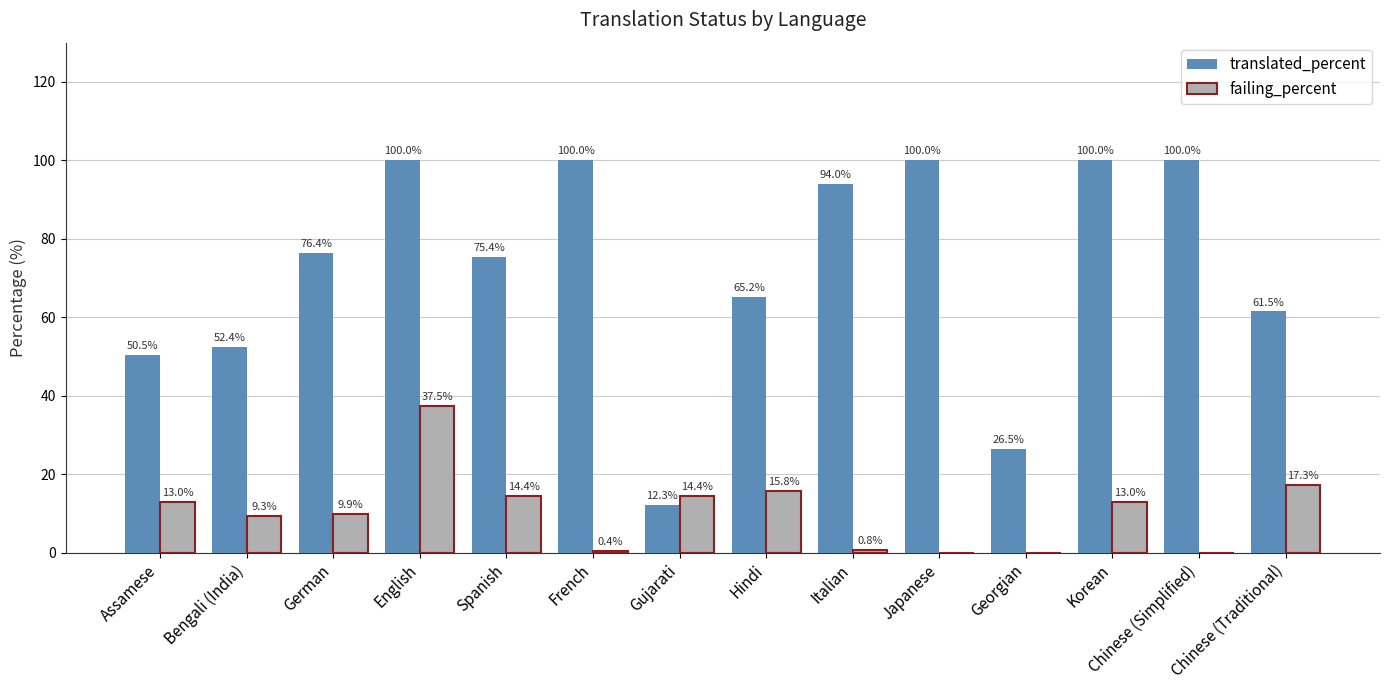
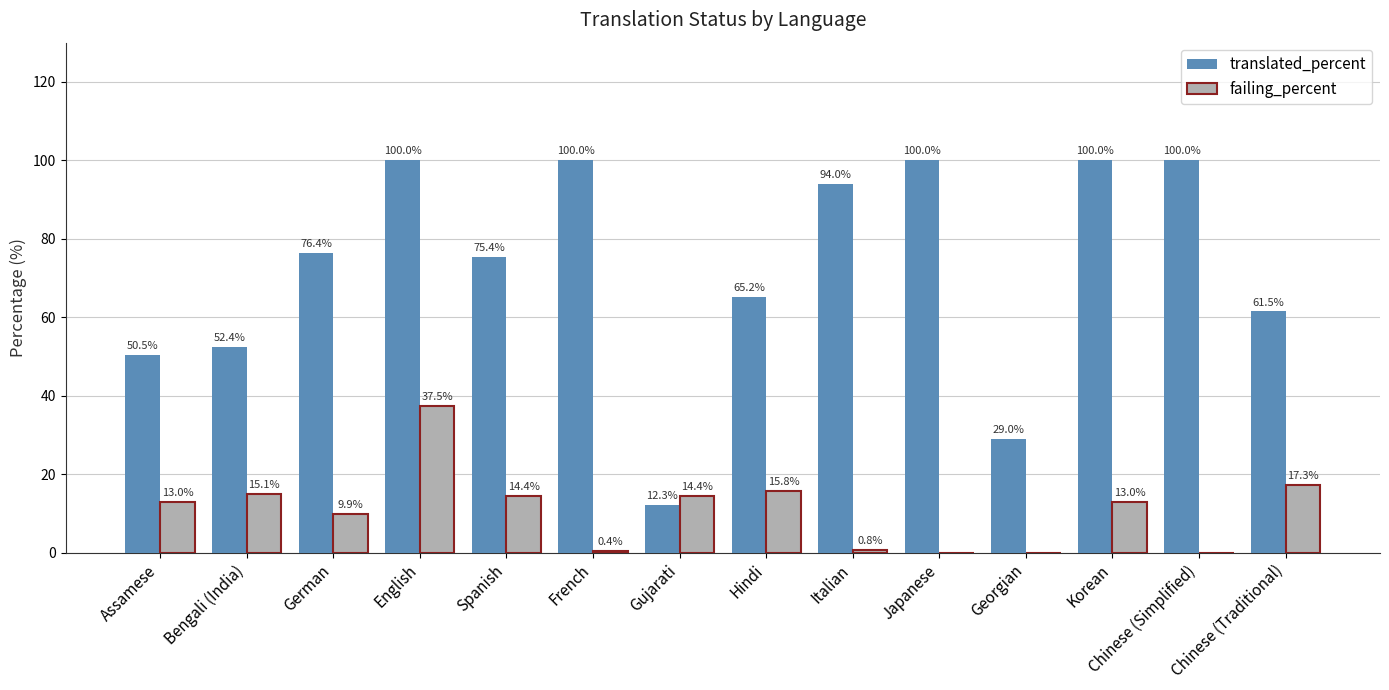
  {
    "translated_percent": {
      "Assamese": "50.5%",
      "Bengali (India)": "52.4%",
      "German": "76.4%",
      "English": "100.0%",
      "Spanish": "75.4%",
      "French": "100.0%",
      "Gujarati": "12.3%",
      "Hindi": "65.2%",
      "Italian": "94.0%",
      "Japanese": "100.0%",
-     "Georgian": "26.5%",
+     "Georgian": "29.0%",
      "Korean": "100.0%",
      "Chinese (Simplified)": "100.0%",
      "Chinese (Traditional)": "61.5%"
    },
    "failing_percent": {
      "Assamese": "13.0%",
-     "Bengali (India)": "9.3%",
+     "Bengali (India)": "15.1%",
      "German": "9.9%",
      "English": "37.5%",
      "Spanish": "14.4%",
      "French": "0.4%",
      "Gujarati": "14.4%",
      "Hindi": "15.8%",
      "Italian": "0.8%",
      "Korean": "13.0%",
      "Chinese (Traditional)": "17.3%"
    }
  }
